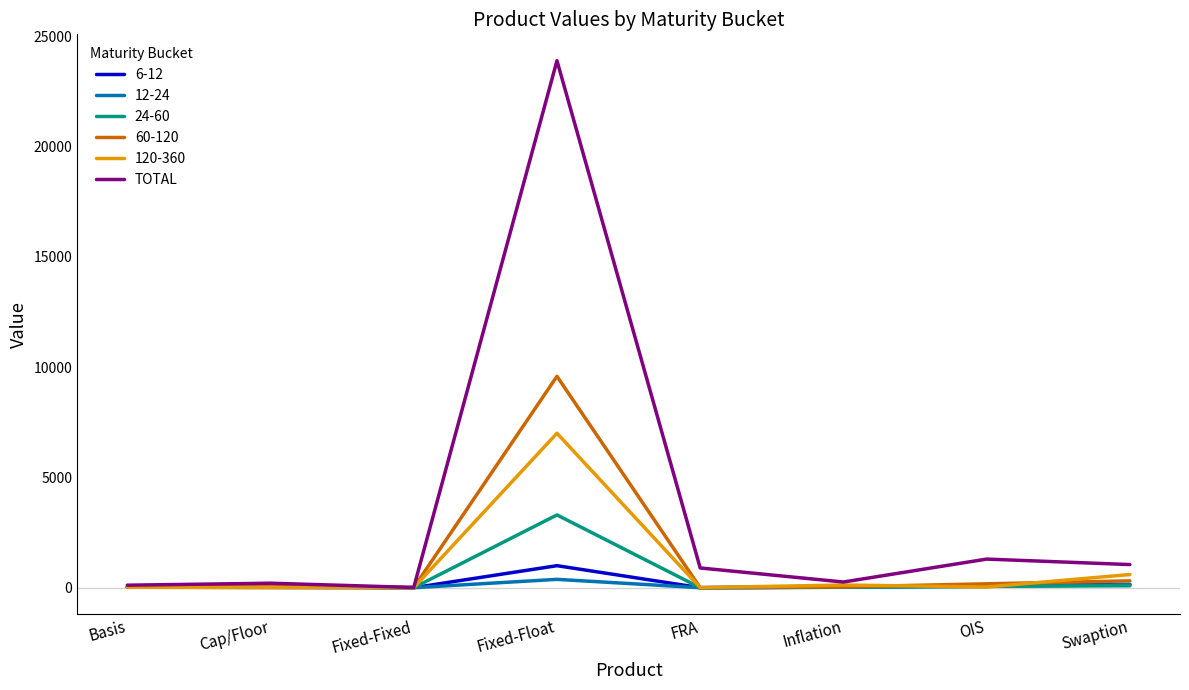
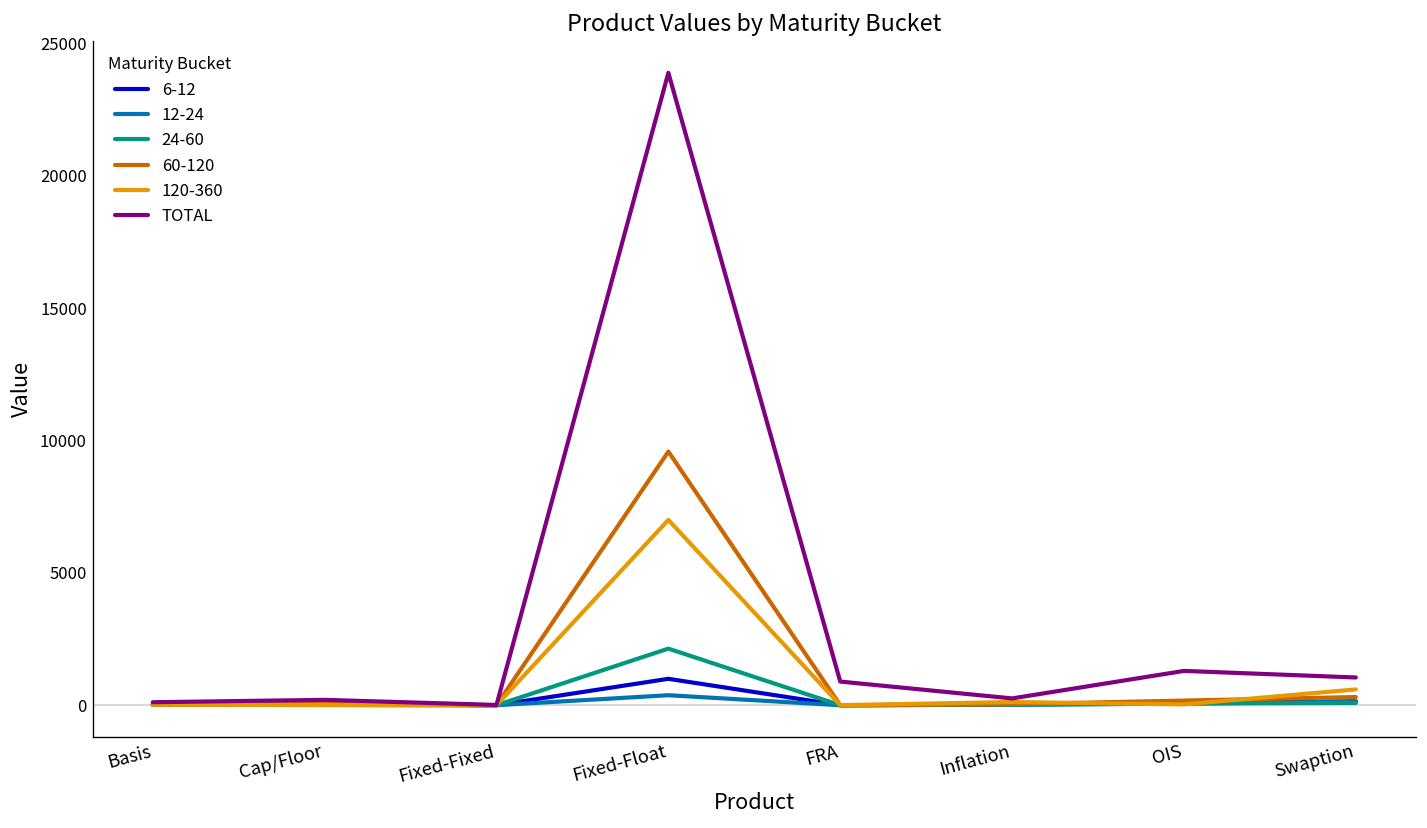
  {
    "6-12": {
      "Fixed-Float": 1000
    },
    "12-24": {
      "Fixed-Float": 400
    },
    "24-60": {
-     "Fixed-Float": 3300
+     "Fixed-Float": 2100
    },
    "TOTAL": {
      "Cap/Floor": 200,
      "Fixed-Float": 23900,
      "FRA": 900,
      "Inflation": 300,
      "OIS": 1300,
      "Swaption": 1000
    }
  }
